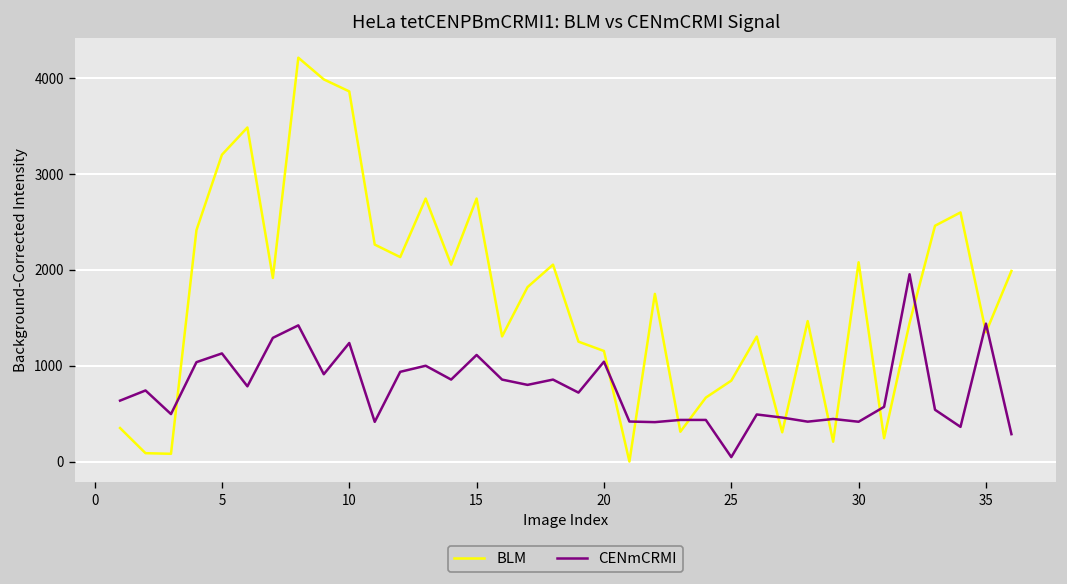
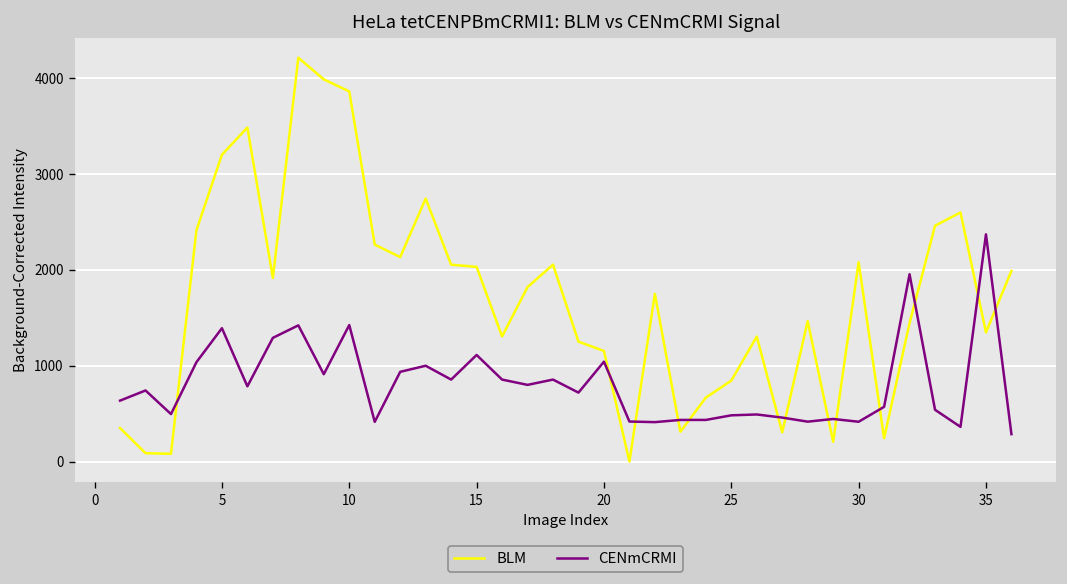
  {
    "BLM": {
      "5": 3200,
      "10": 3900,
-     "15": 2700,
+     "15": 2000,
      "20": 1200,
      "25": 800,
      "30": 2100,
      "35": 1300
    },
    "CENmCRMI": {
-     "5": 1100,
-     "10": 1200,
+     "5": 1400,
+     "10": 1400,
      "15": 1100,
      "20": 1000,
-     "25": 0,
+     "25": 500,
      "30": 400,
-     "35": 1400
+     "35": 2400
    }
  }
